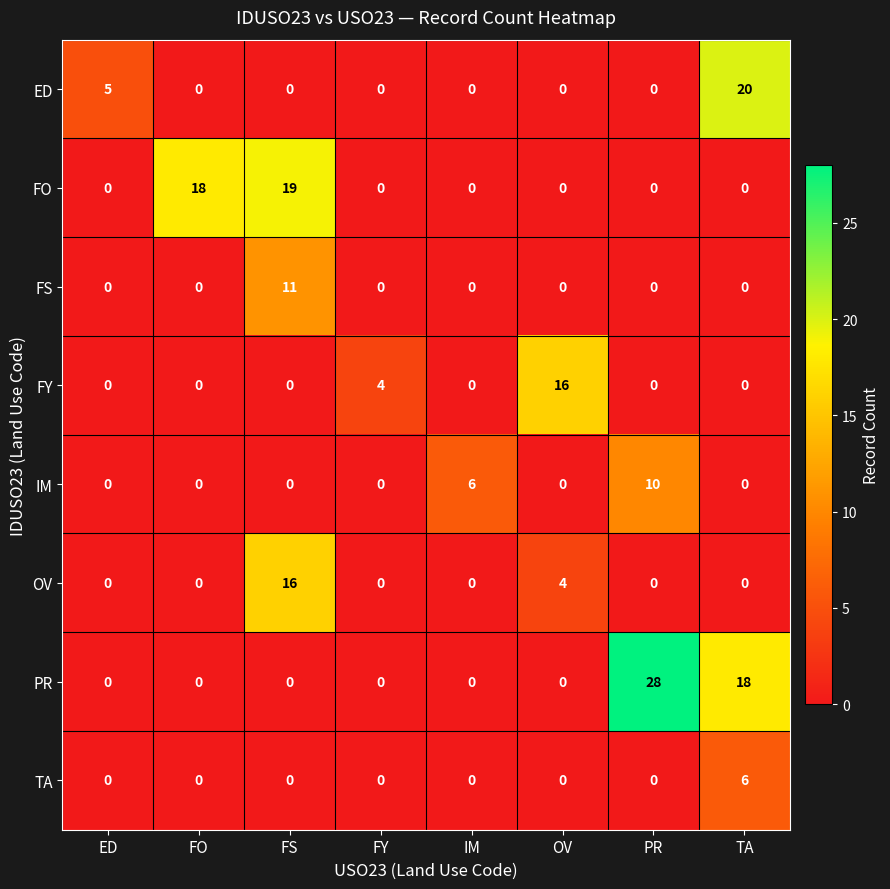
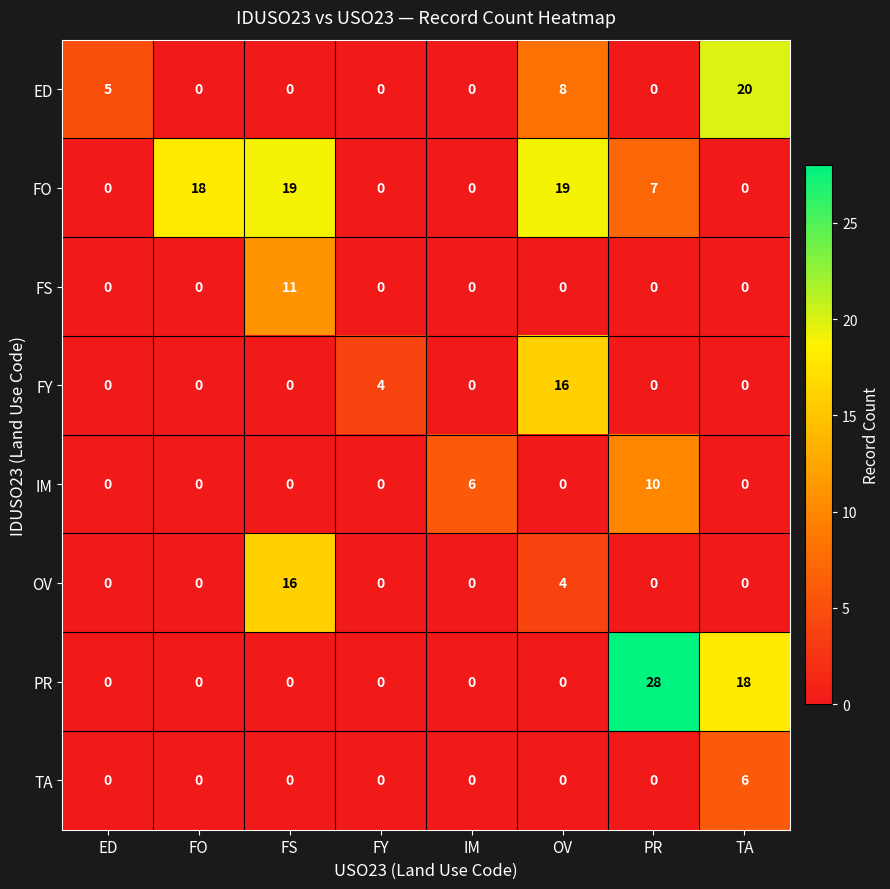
  {
    "ED": {
      "ED": 5,
      "FO": 0,
      "FS": 0,
      "FY": 0,
      "IM": 0,
-     "OV": 0,
+     "OV": 8,
      "PR": 0,
      "TA": 20
    },
    "FO": {
      "ED": 0,
      "FO": 18,
      "FS": 19,
      "FY": 0,
      "IM": 0,
-     "OV": 0,
-     "PR": 0,
+     "OV": 19,
+     "PR": 7,
      "TA": 0
    },
    "FS": {
      "ED": 0,
      "FO": 0,
      "FS": 11,
      "FY": 0,
      "IM": 0,
      "OV": 0,
      "PR": 0,
      "TA": 0
    },
    "FY": {
      "ED": 0,
      "FO": 0,
      "FS": 0,
      "FY": 4,
      "IM": 0,
      "OV": 16,
      "PR": 0,
      "TA": 0
    },
    "IM": {
      "ED": 0,
      "FO": 0,
      "FS": 0,
      "FY": 0,
      "IM": 6,
      "OV": 0,
      "PR": 10,
      "TA": 0
    },
    "OV": {
      "ED": 0,
      "FO": 0,
      "FS": 16,
      "FY": 0,
      "IM": 0,
      "OV": 4,
      "PR": 0,
      "TA": 0
    },
    "PR": {
      "ED": 0,
      "FO": 0,
      "FS": 0,
      "FY": 0,
      "IM": 0,
      "OV": 0,
      "PR": 28,
      "TA": 18
    },
    "TA": {
      "ED": 0,
      "FO": 0,
      "FS": 0,
      "FY": 0,
      "IM": 0,
      "OV": 0,
      "PR": 0,
      "TA": 6
    }
  }
